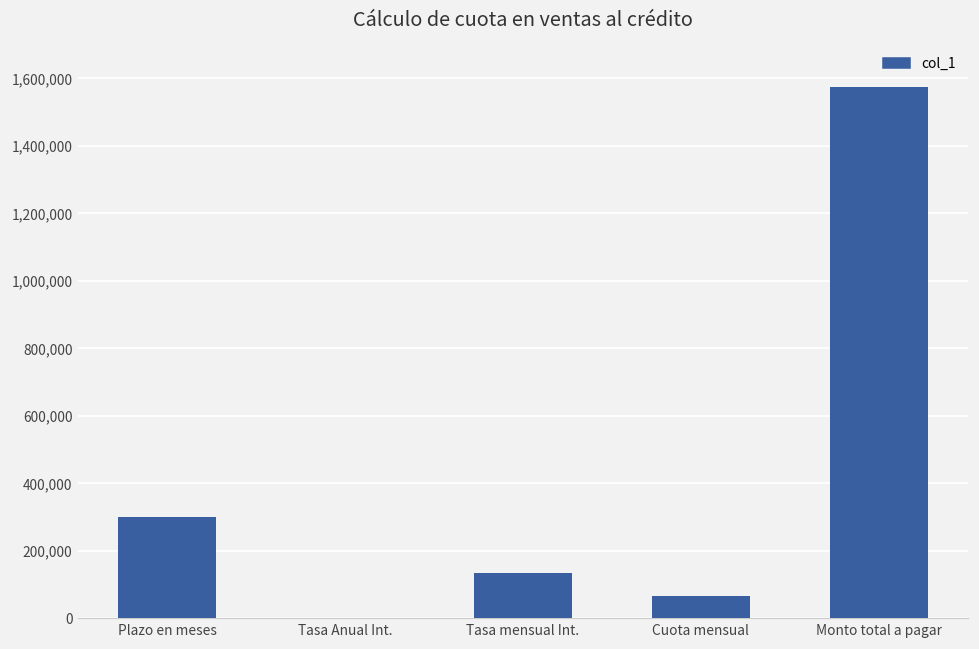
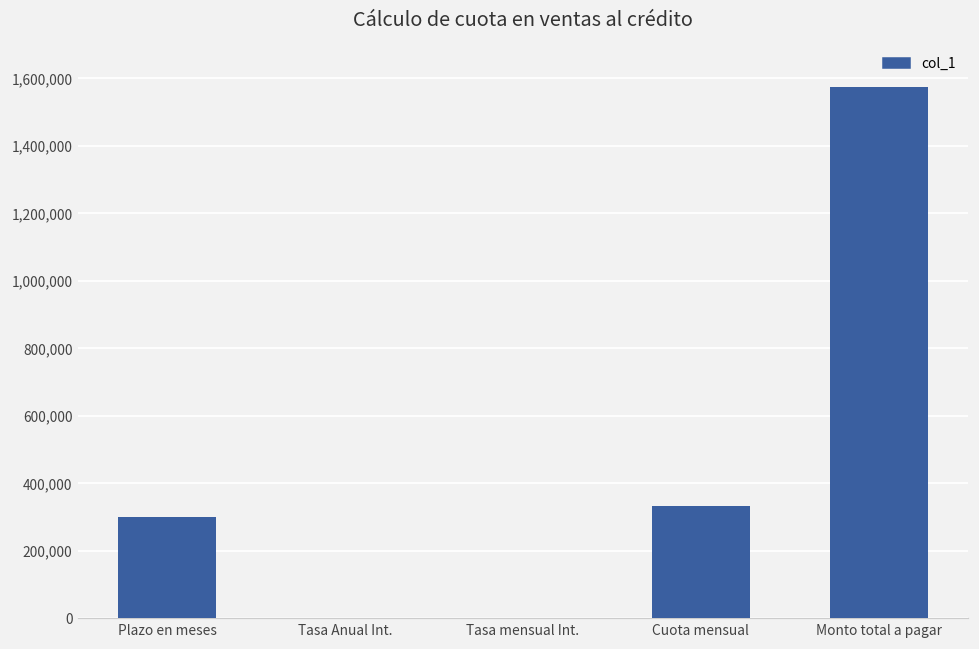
  {
    "Plazo en meses": "300,000",
-   "Tasa mensual Int.": "140,000",
-   "Cuota mensual": "70,000",
+   "Tasa mensual Int.": "0",
+   "Cuota mensual": "330,000",
    "Monto total a pagar": "1,570,000"
  }
